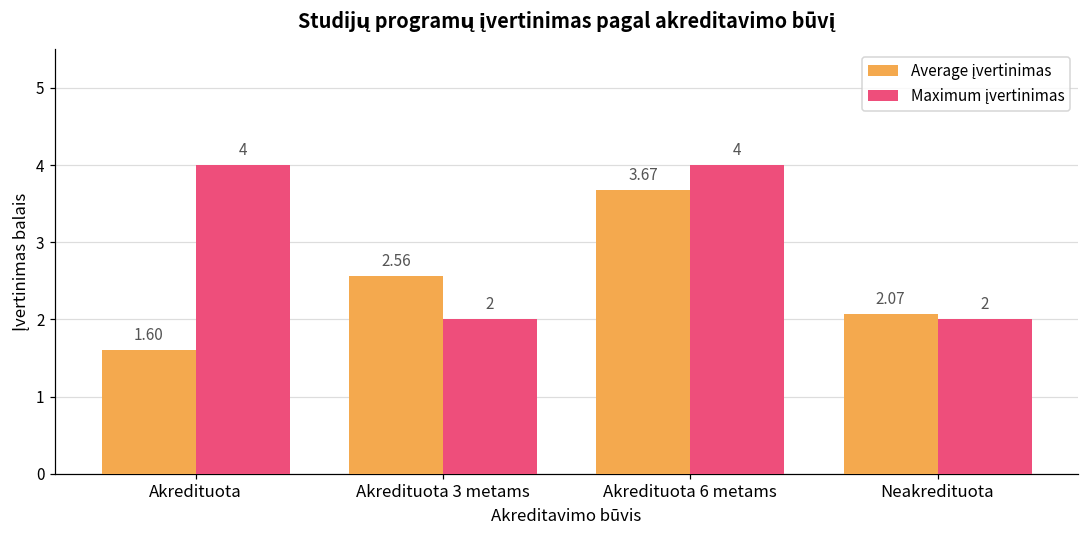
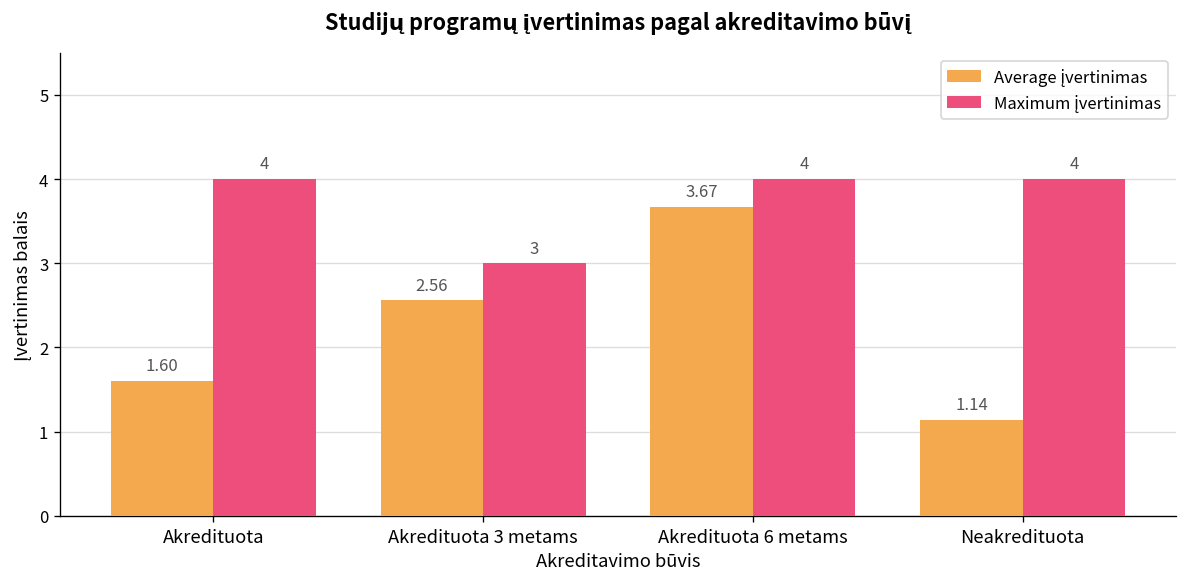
  {
    "Average įvertinimas": {
      "Akredituota": 1.60,
      "Akredituota 3 metams": 2.56,
      "Akredituota 6 metams": 3.67,
-     "Neakredituota": 2.07
+     "Neakredituota": 1.14
    },
    "Maximum įvertinimas": {
      "Akredituota": 4,
-     "Akredituota 3 metams": 2,
+     "Akredituota 3 metams": 3,
      "Akredituota 6 metams": 4,
-     "Neakredituota": 2
+     "Neakredituota": 4
    }
  }
